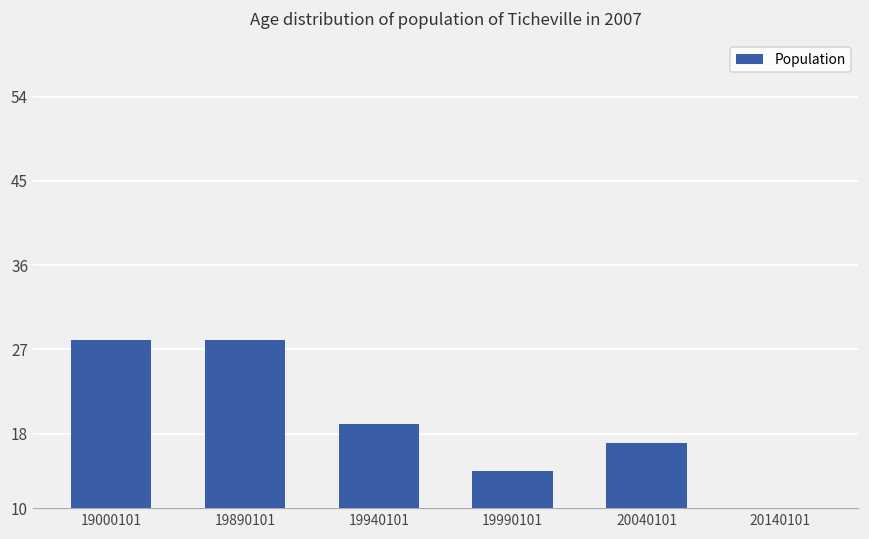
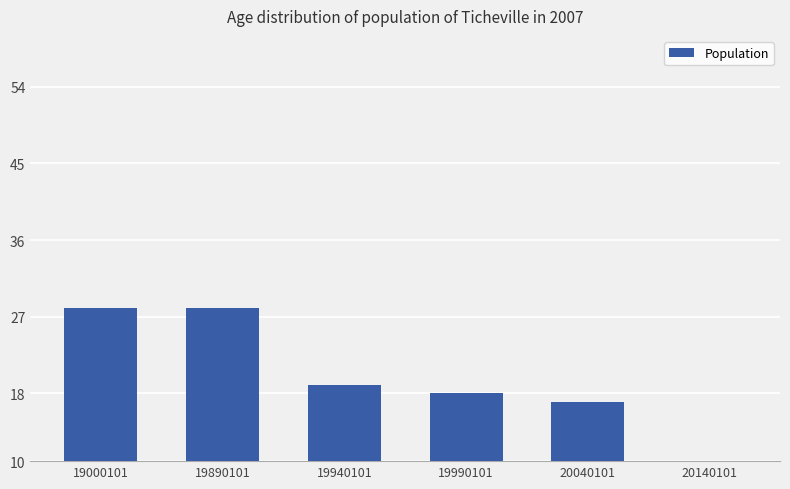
  {
    "19000101": 28,
    "19890101": 28,
    "19940101": 19,
-   "19990101": 14,
+   "19990101": 18,
    "20040101": 17
  }
